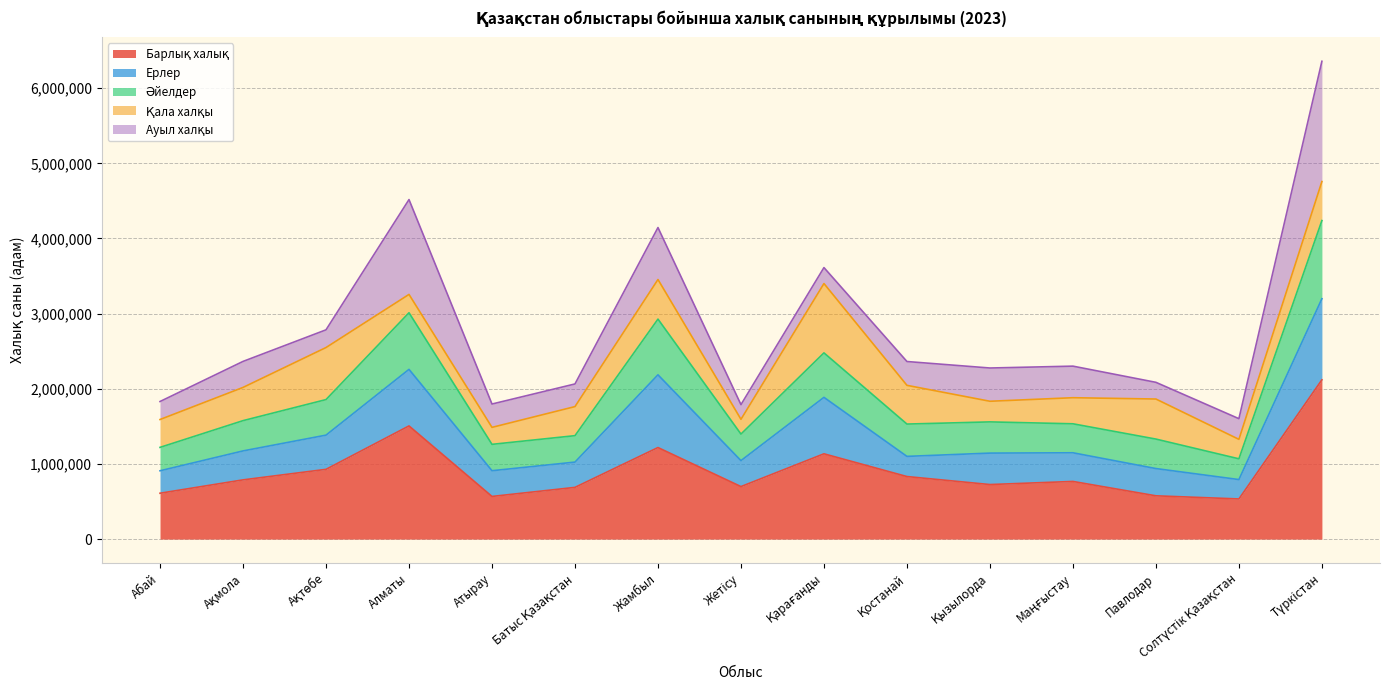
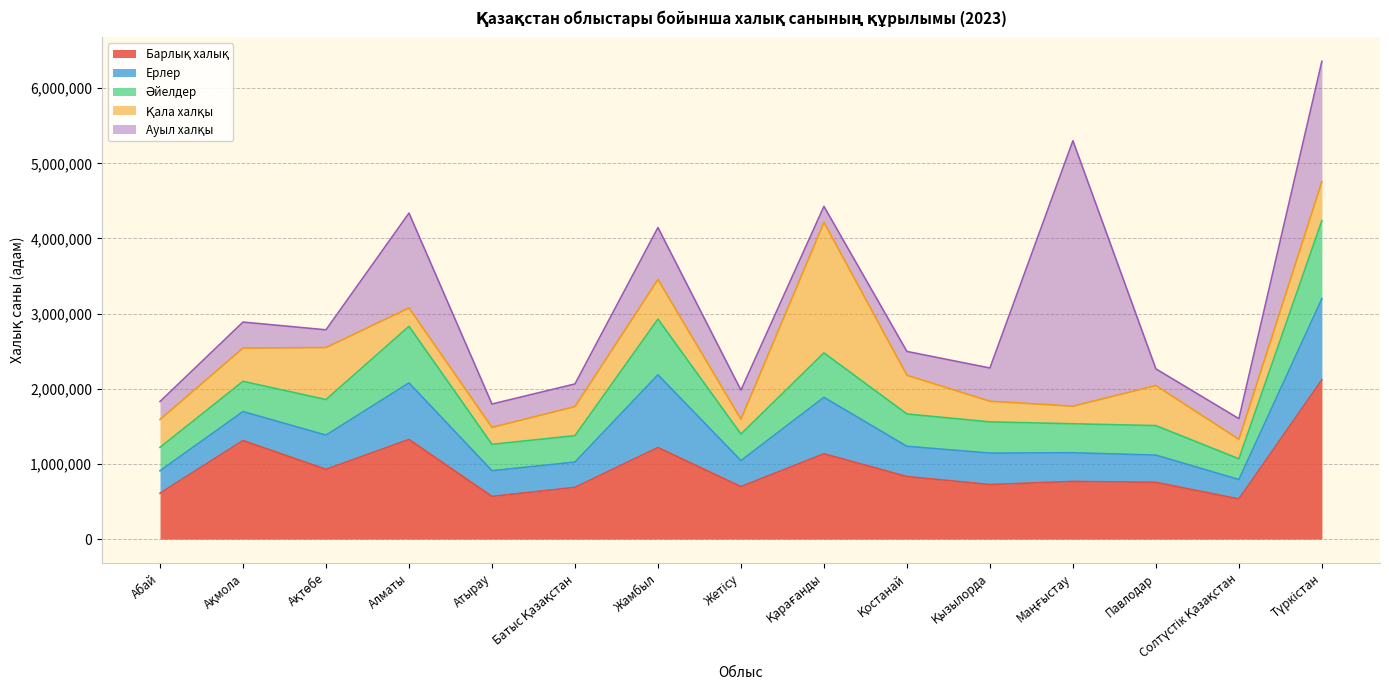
  {
    "Барлық халық": {
      "Абай": "600,000",
-     "Ақмола": "800,000",
+     "Ақмола": "1,300,000",
      "Ақтөбе": "900,000",
-     "Алматы": "1,500,000",
+     "Алматы": "1,300,000",
      "Атырау": "600,000",
      "Батыс Қазақстан": "700,000",
      "Жамбыл": "1,200,000",
      "Жетісу": "700,000",
      "Қарағанды": "1,100,000",
      "Қостанай": "800,000",
      "Қызылорда": "700,000",
      "Маңғыстау": "800,000",
-     "Павлодар": "600,000",
+     "Павлодар": "800,000",
      "Солтүстік Қазақстан": "500,000",
      "Түркістан": "2,100,000"
    },
    "Ерлер": {
      "Абай": "300,000",
      "Ақмола": "400,000",
      "Ақтөбе": "500,000",
      "Алматы": "800,000",
      "Атырау": "300,000",
      "Батыс Қазақстан": "300,000",
      "Жамбыл": "1,000,000",
      "Жетісу": "300,000",
      "Қарағанды": "800,000",
-     "Қостанай": "300,000",
+     "Қостанай": "400,000",
      "Қызылорда": "400,000",
      "Маңғыстау": "400,000",
      "Павлодар": "400,000",
      "Солтүстік Қазақстан": "300,000",
      "Түркістан": "1,100,000"
    },
    "Әйелдер": {
      "Абай": "300,000",
      "Ақмола": "400,000",
      "Ақтөбе": "500,000",
      "Алматы": "800,000",
      "Атырау": "400,000",
      "Батыс Қазақстан": "400,000",
      "Жамбыл": "700,000",
      "Жетісу": "400,000",
      "Қарағанды": "600,000",
      "Қостанай": "400,000",
      "Қызылорда": "400,000",
      "Маңғыстау": "400,000",
      "Павлодар": "400,000",
      "Солтүстік Қазақстан": "300,000",
      "Түркістан": "1,000,000"
    },
    "Қала халқы": {
      "Абай": "400,000",
      "Ақмола": "400,000",
      "Ақтөбе": "700,000",
      "Алматы": "200,000",
      "Атырау": "200,000",
      "Батыс Қазақстан": "400,000",
      "Жамбыл": "500,000",
      "Жетісу": "200,000",
-     "Қарағанды": "900,000",
+     "Қарағанды": "1,700,000",
      "Қостанай": "500,000",
      "Қызылорда": "300,000",
-     "Маңғыстау": "300,000",
+     "Маңғыстау": "200,000",
      "Павлодар": "500,000",
      "Солтүстік Қазақстан": "300,000",
      "Түркістан": "500,000"
    },
    "Ауыл халқы": {
      "Абай": "200,000",
      "Ақмола": "300,000",
      "Ақтөбе": "200,000",
      "Алматы": "1,300,000",
      "Атырау": "300,000",
      "Батыс Қазақстан": "300,000",
      "Жамбыл": "700,000",
-     "Жетісу": "200,000",
+     "Жетісу": "400,000",
      "Қарағанды": "200,000",
      "Қостанай": "300,000",
      "Қызылорда": "400,000",
-     "Маңғыстау": "400,000",
+     "Маңғыстау": "3,500,000",
      "Павлодар": "200,000",
      "Солтүстік Қазақстан": "300,000",
      "Түркістан": "1,600,000"
    }
  }
